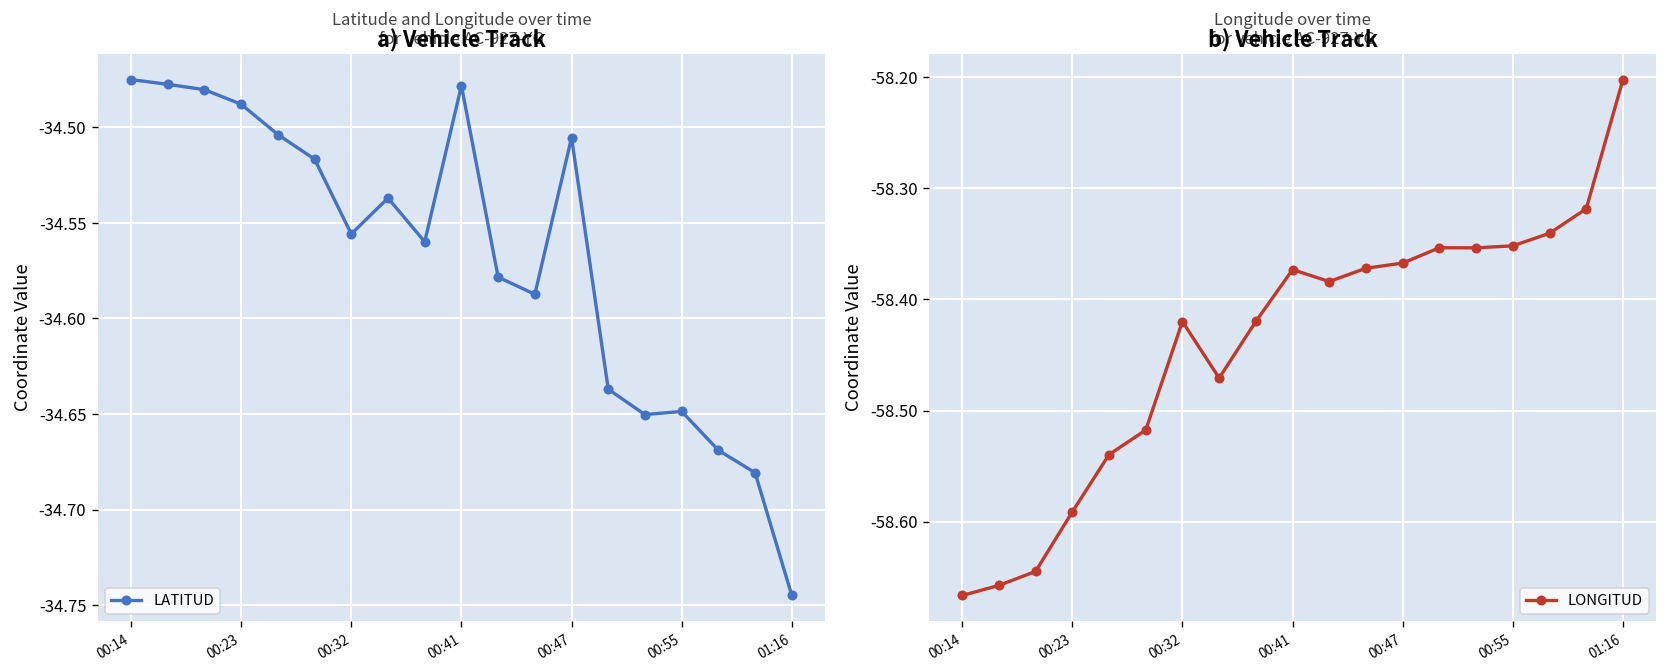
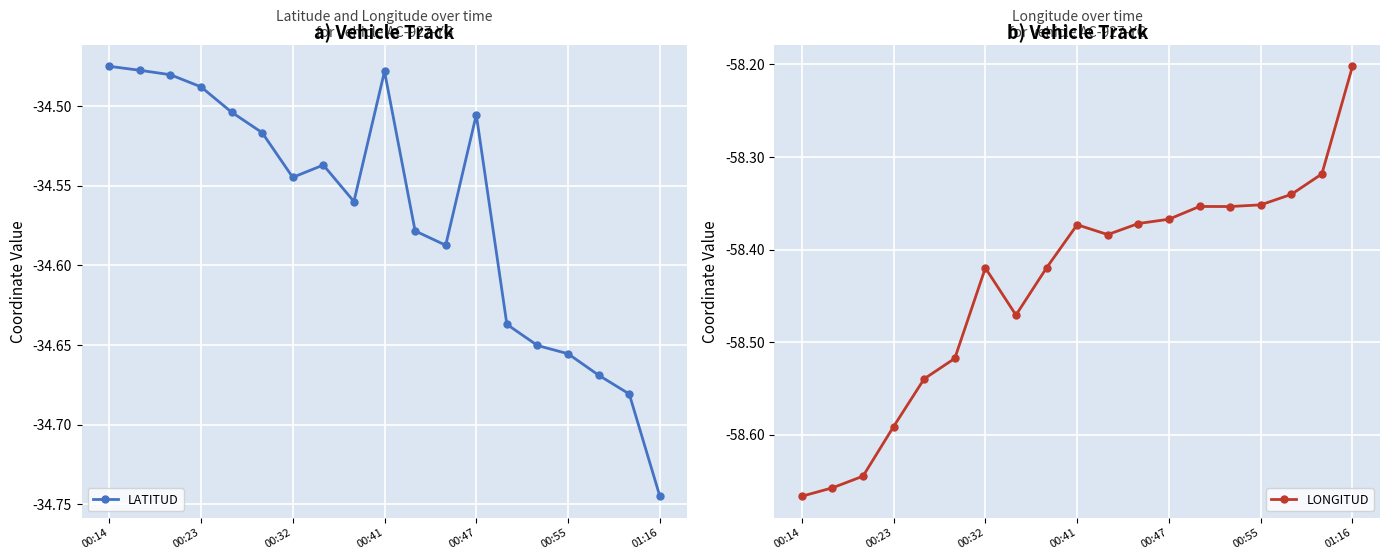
  {
    "a) Vehicle Track": {
      "00:14": -34.475,
      "00:23": -34.488,
-     "00:32": -34.556,
+     "00:32": -34.545,
      "00:41": -34.478,
      "00:47": -34.505,
-     "00:55": -34.649,
+     "00:55": -34.655,
      "01:16": -34.745
    },
    "b) Vehicle Track": {
      "00:14": -58.67,
      "00:23": -58.59,
      "00:32": -58.42,
      "00:41": -58.37,
      "00:47": -58.37,
      "00:55": -58.35,
      "01:16": -58.20
    }
  }
